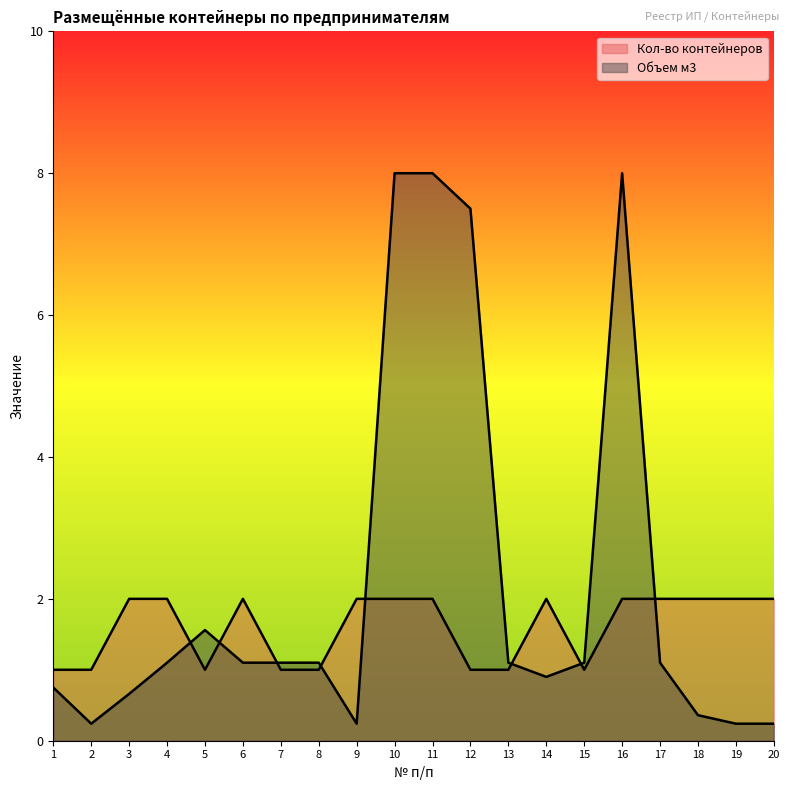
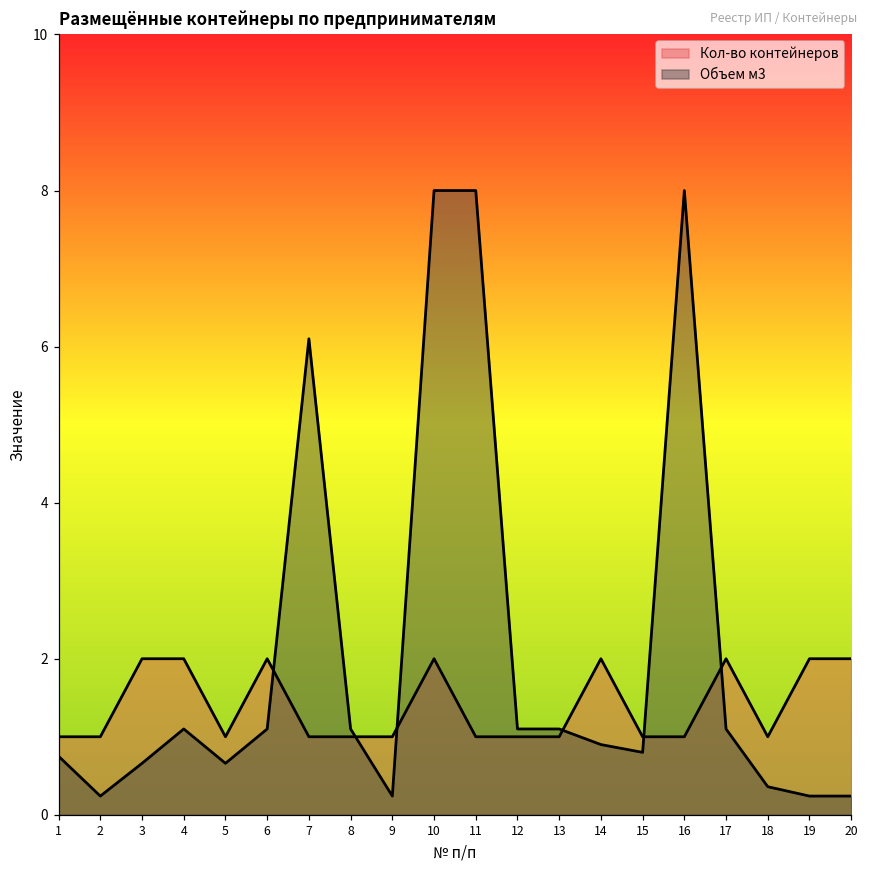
  {
    "Кол-во контейнеров": {
      "1": 1,
      "2": 1,
      "3": 2,
      "4": 2,
      "5": 1,
      "6": 2,
      "7": 1,
      "8": 1,
-     "9": 2,
+     "9": 1,
      "10": 2,
-     "11": 2,
+     "11": 1,
      "12": 1,
      "13": 1,
      "14": 2,
      "15": 1,
-     "16": 2,
+     "16": 1,
      "17": 2,
-     "18": 2,
+     "18": 1,
      "19": 2,
      "20": 2
    },
    "Объем м3": {
      "1": 0.8,
      "2": 0.2,
      "3": 0.7,
      "4": 1.1,
-     "5": 1.6,
+     "5": 0.7,
      "6": 1.1,
-     "7": 1.1,
+     "7": 6.1,
      "8": 1.1,
      "9": 0.2,
      "10": 8.0,
      "11": 8.0,
-     "12": 7.5,
+     "12": 1.1,
      "13": 1.1,
      "14": 0.9,
-     "15": 1.1,
+     "15": 0.8,
      "16": 8.0,
      "17": 1.1,
      "18": 0.4,
      "19": 0.2,
      "20": 0.2
    }
  }
